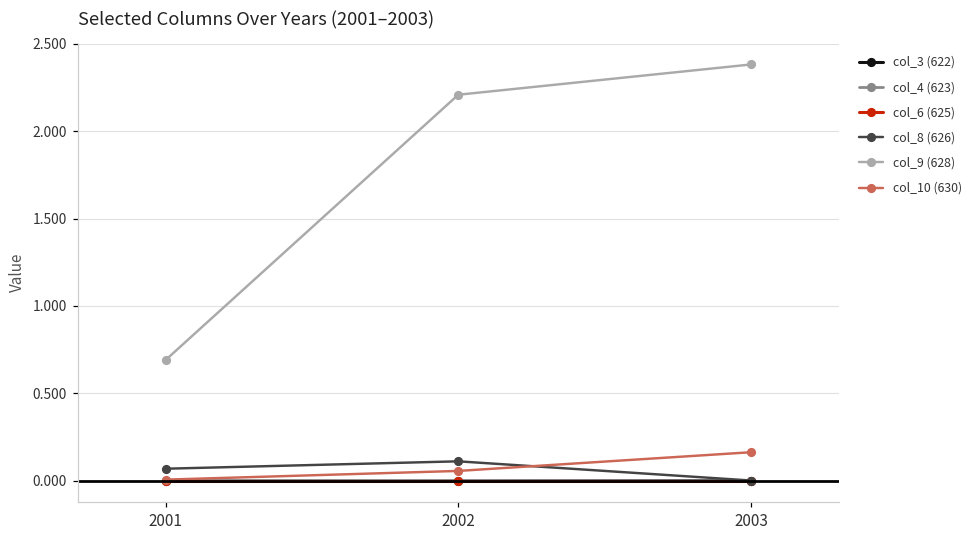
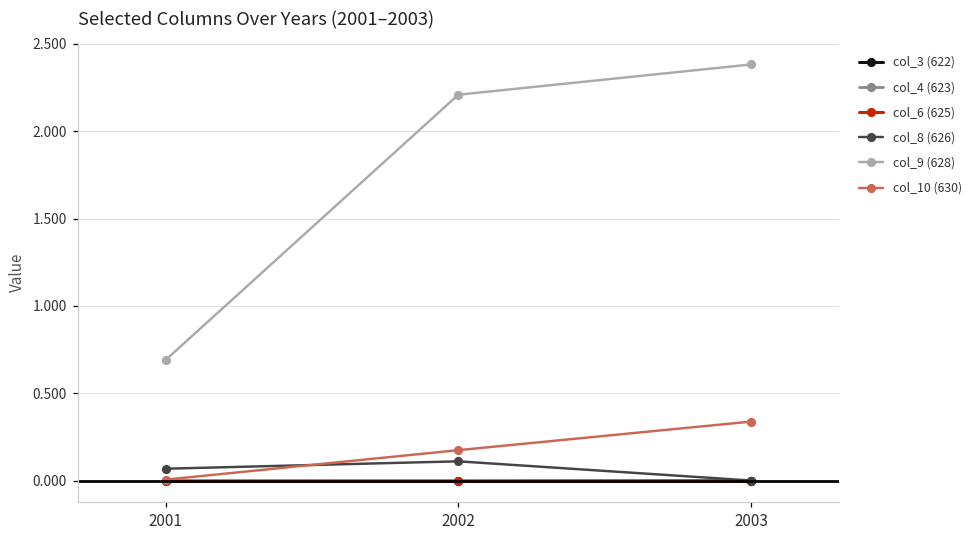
  {
    "col_6 (625)": {
      "2002": 0.00
    },
    "col_8 (626)": {
      "2001": 0.07,
      "2002": 0.11
    },
    "col_9 (628)": {
      "2001": 0.69,
      "2002": 2.21,
      "2003": 2.38
    },
    "col_10 (630)": {
-     "2002": 0.06,
-     "2003": 0.16
+     "2002": 0.17,
+     "2003": 0.34
    }
  }
